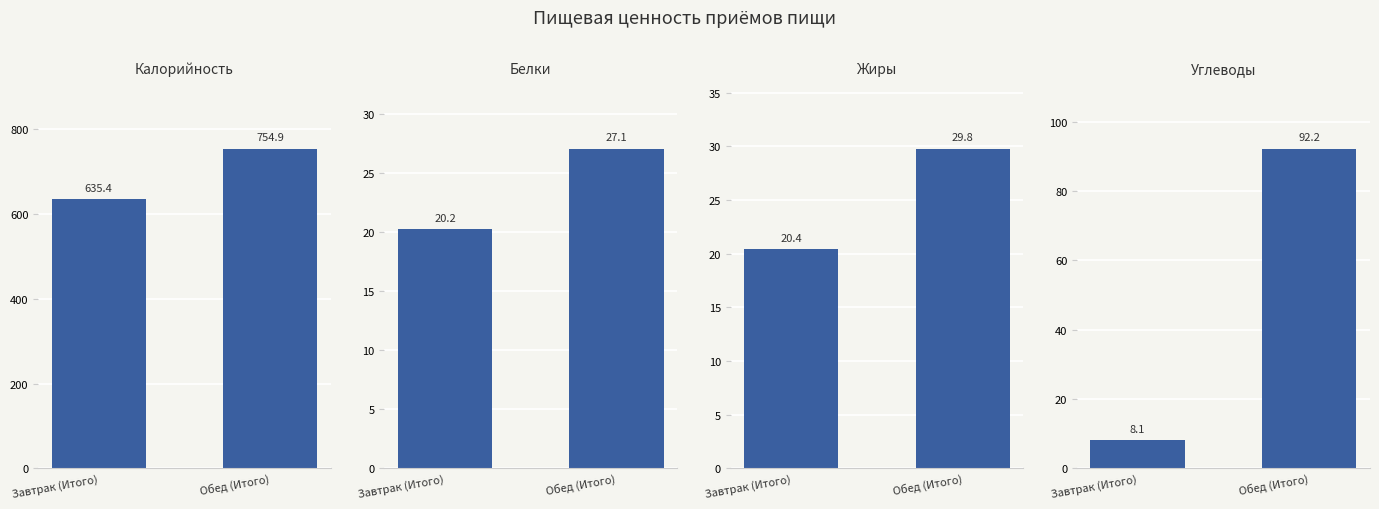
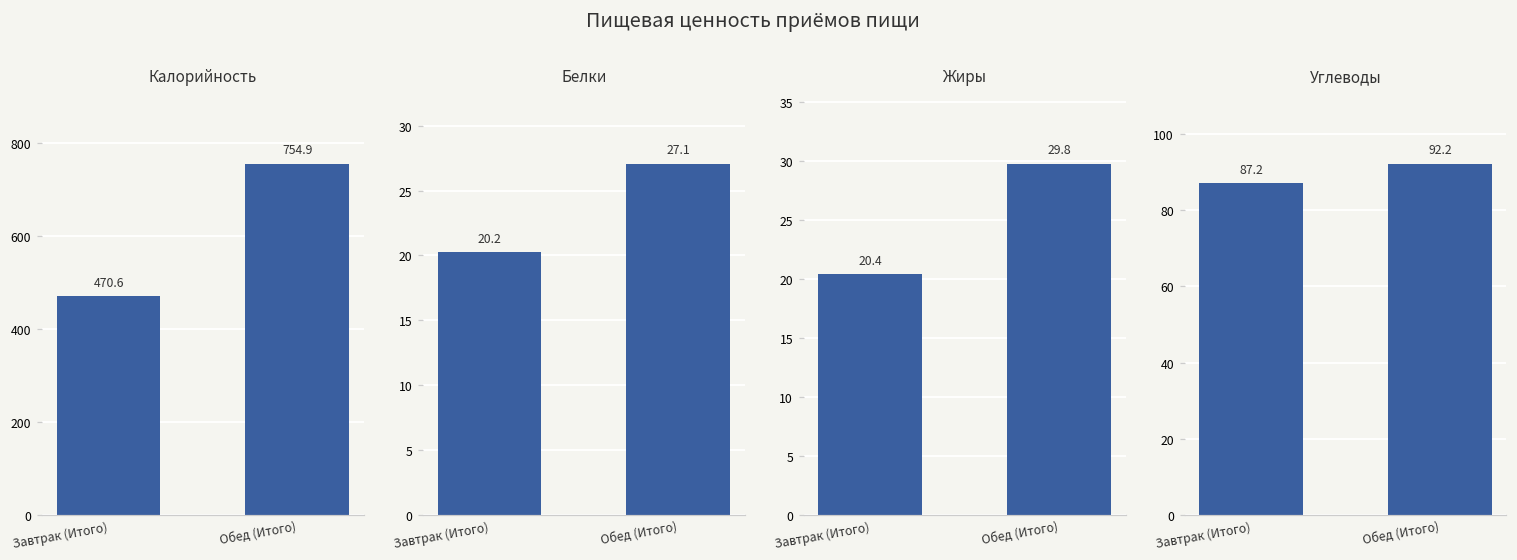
  {
    "Калорийность": {
-     "Завтрак (Итого)": 635.4,
+     "Завтрак (Итого)": 470.6,
      "Обед (Итого)": 754.9
    },
    "Белки": {
      "Завтрак (Итого)": 20.2,
      "Обед (Итого)": 27.1
    },
    "Жиры": {
      "Завтрак (Итого)": 20.4,
      "Обед (Итого)": 29.8
    },
    "Углеводы": {
-     "Завтрак (Итого)": 8.1,
+     "Завтрак (Итого)": 87.2,
      "Обед (Итого)": 92.2
    }
  }
